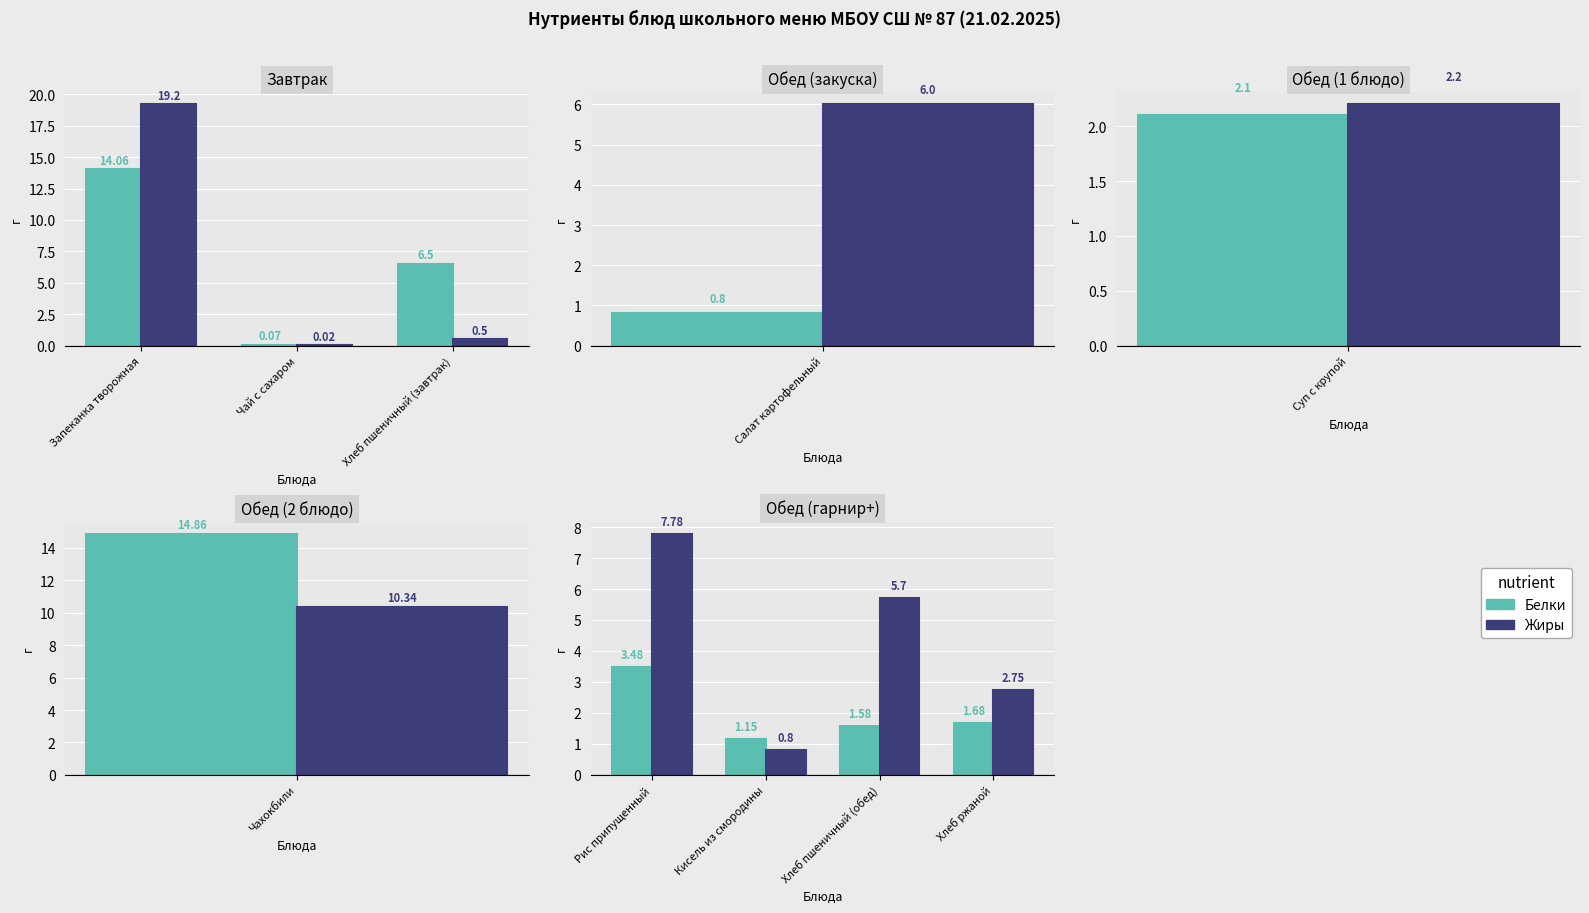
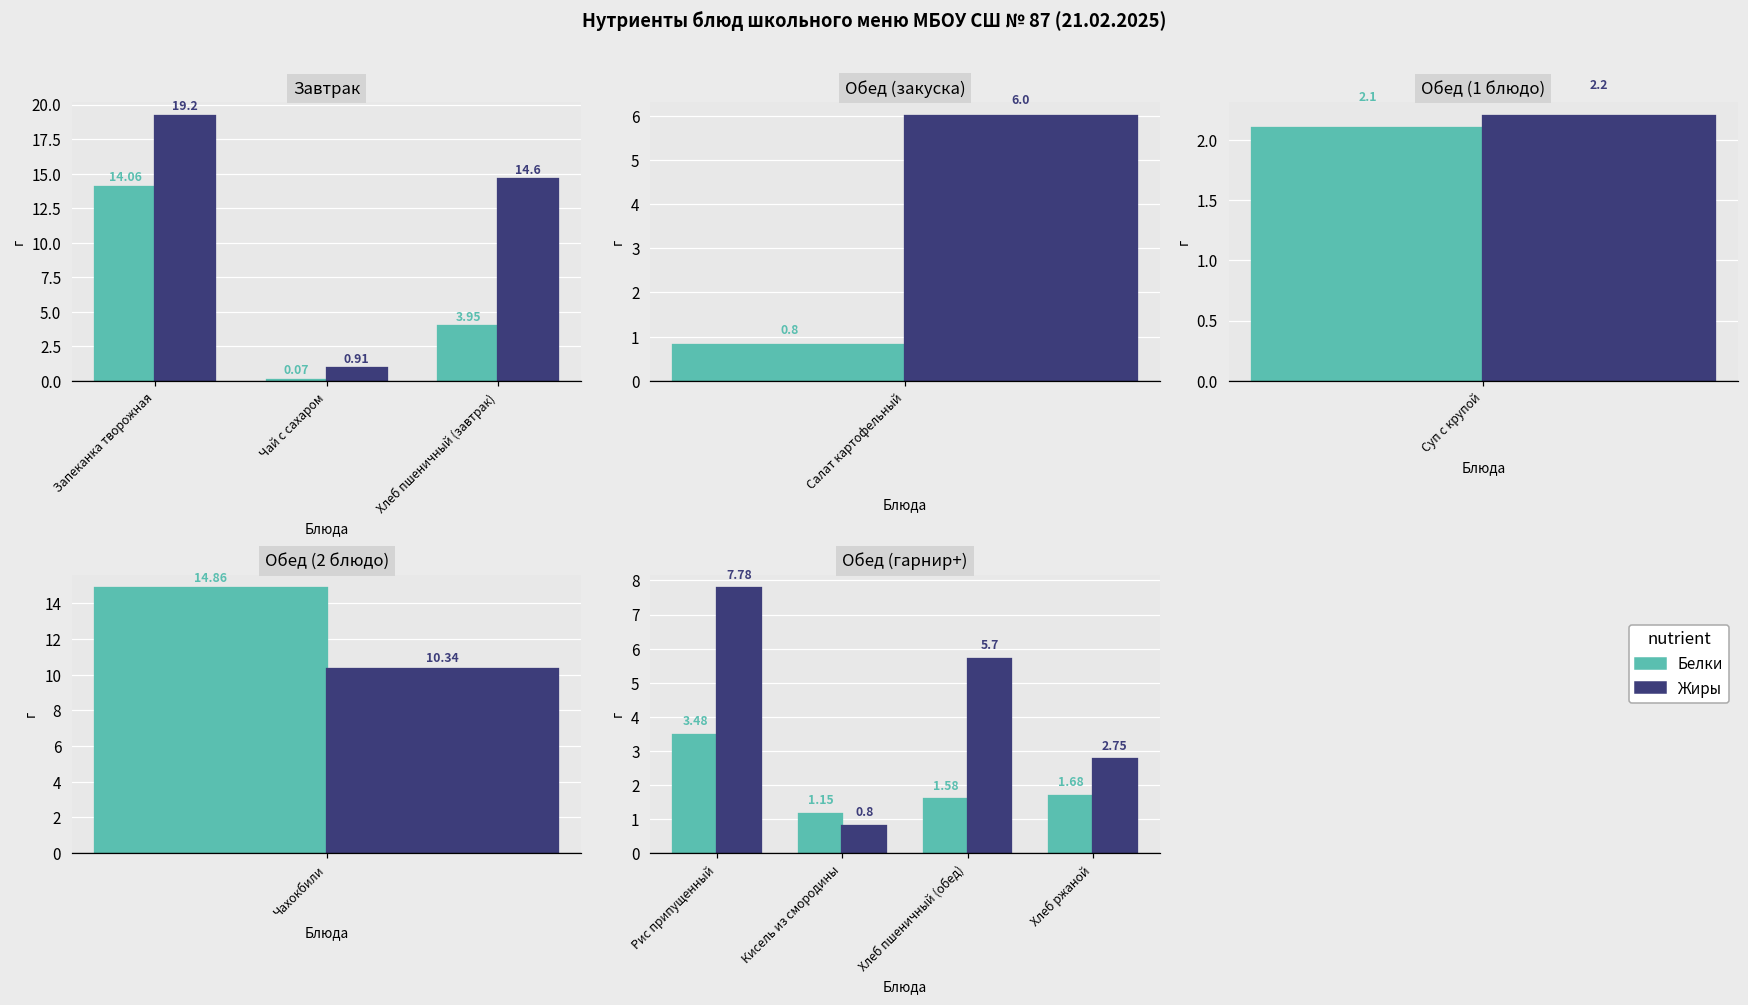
  {
    "Завтрак": {
      "Белки": {
        "Запеканка творожная": 14.06,
        "Чай с сахаром": 0.07,
-       "Хлеб пшеничный (завтрак)": 6.5
+       "Хлеб пшеничный (завтрак)": 3.95
      },
      "Жиры": {
        "Запеканка творожная": 19.2,
-       "Чай с сахаром": 0.02,
-       "Хлеб пшеничный (завтрак)": 0.5
+       "Чай с сахаром": 0.91,
+       "Хлеб пшеничный (завтрак)": 14.6
      }
    },
    "Обед (гарнир+)": {
      "Белки": {
        "Рис припущенный": 3.48,
        "Кисель из смородины": 1.15,
        "Хлеб пшеничный (обед)": 1.58,
        "Хлеб ржаной": 1.68
      },
      "Жиры": {
        "Рис припущенный": 7.78,
        "Кисель из смородины": 0.8,
        "Хлеб пшеничный (обед)": 5.7,
        "Хлеб ржаной": 2.75
      }
    }
  }
